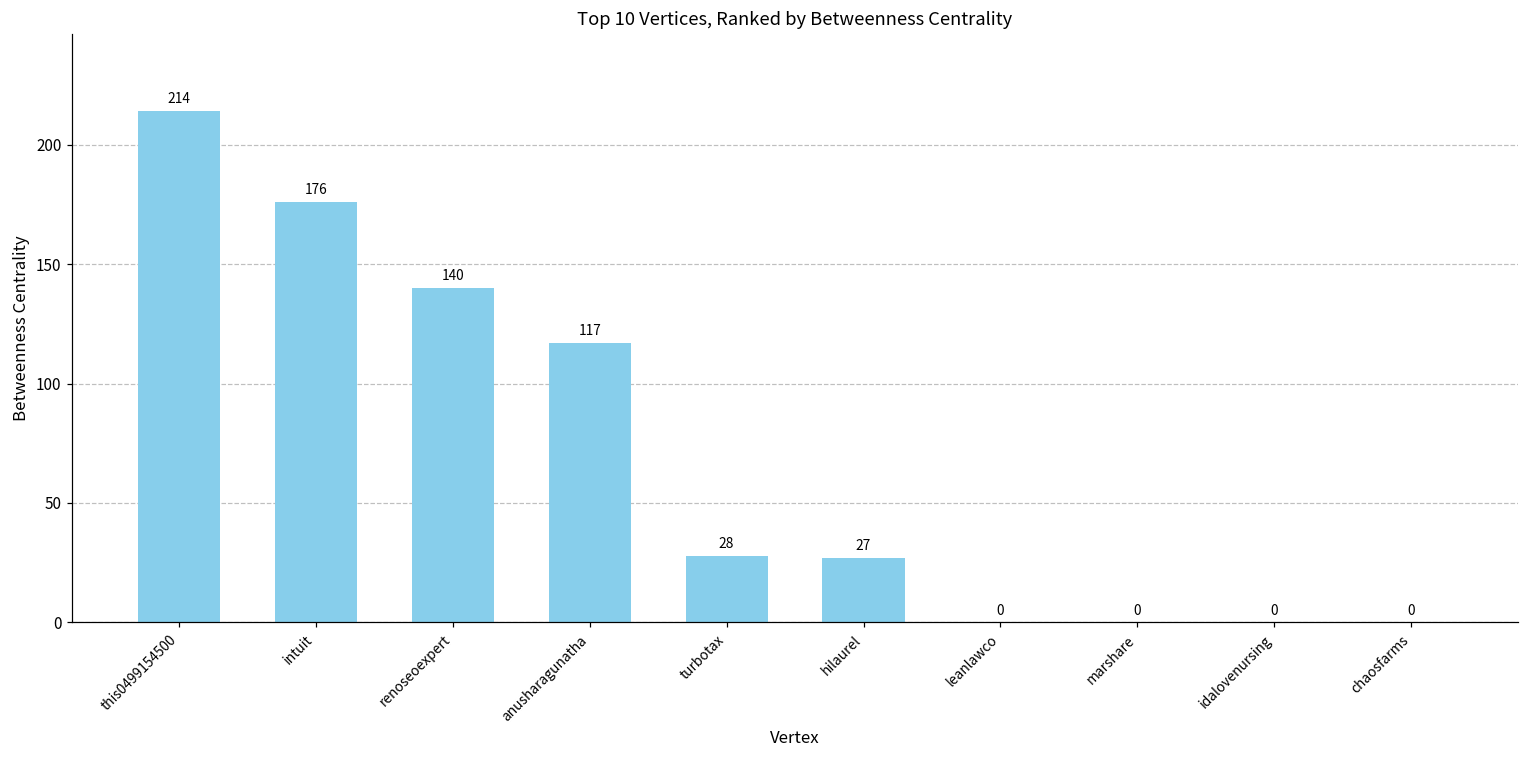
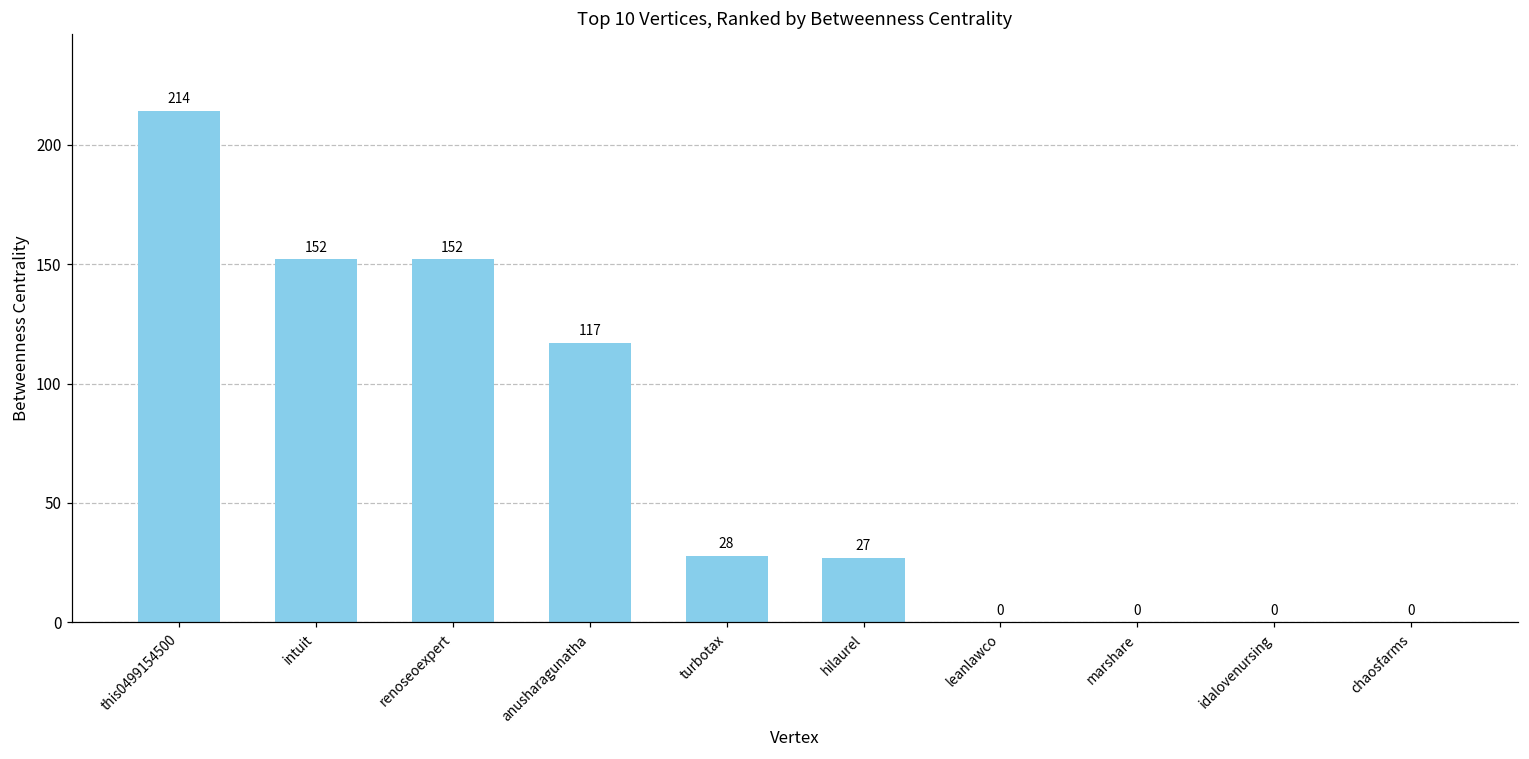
  {
    "this0499154500": 214,
-   "intuit": 176,
-   "renoseoexpert": 140,
+   "intuit": 152,
+   "renoseoexpert": 152,
    "anusharagunatha": 117,
    "turbotax": 28,
    "hilaurel": 27,
    "leanlawco": 0,
    "marshare": 0,
    "idalovenursing": 0,
    "chaosfarms": 0
  }
